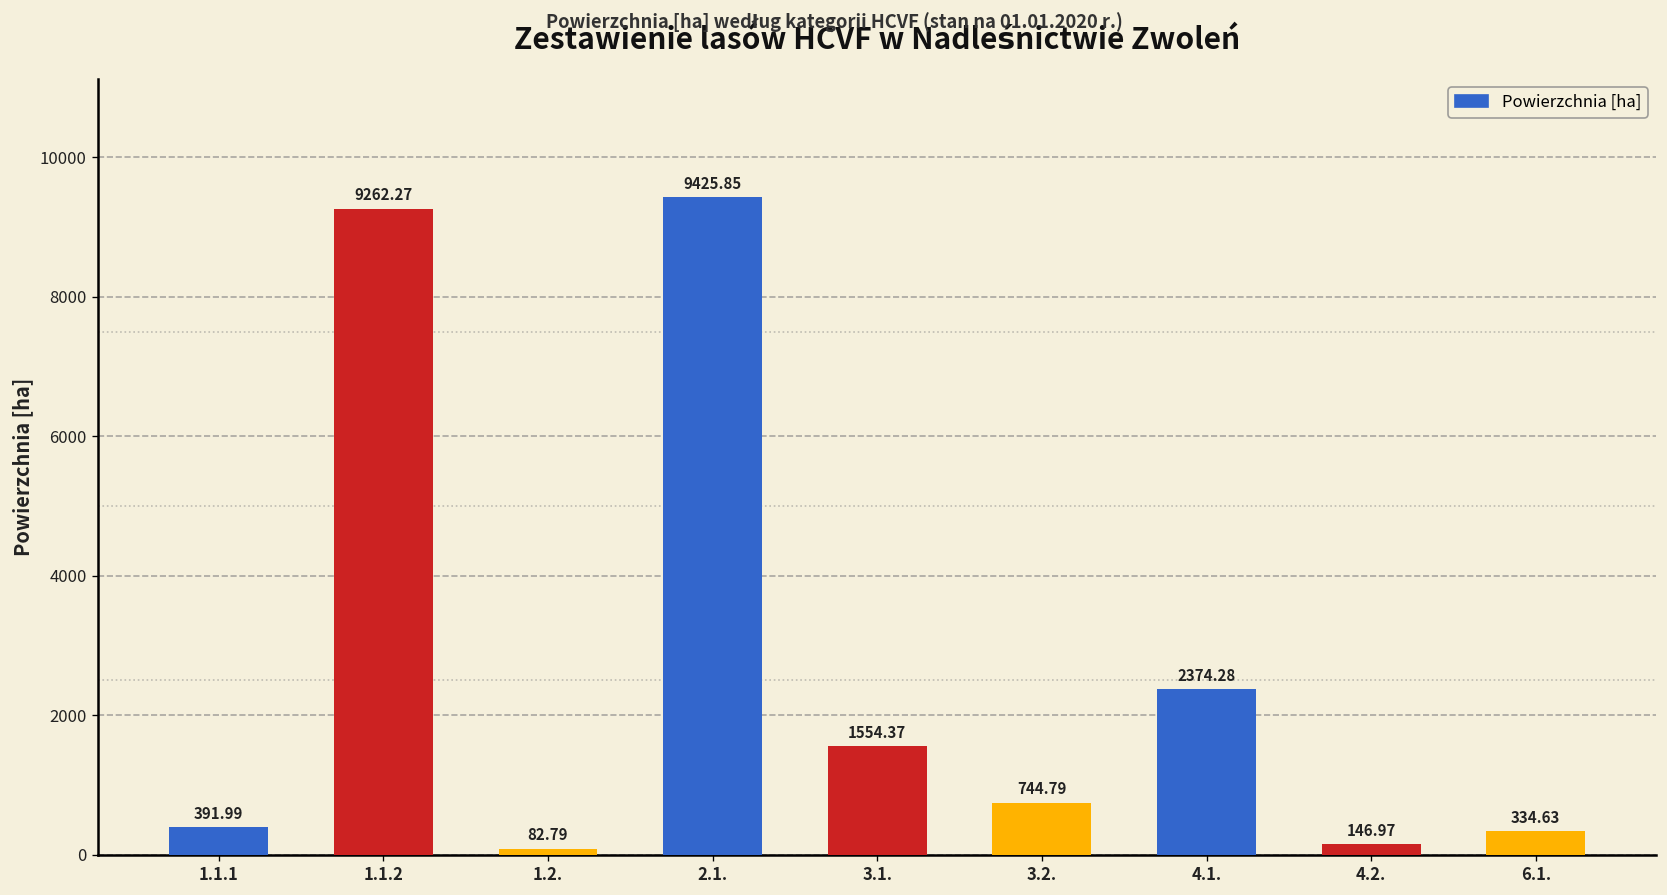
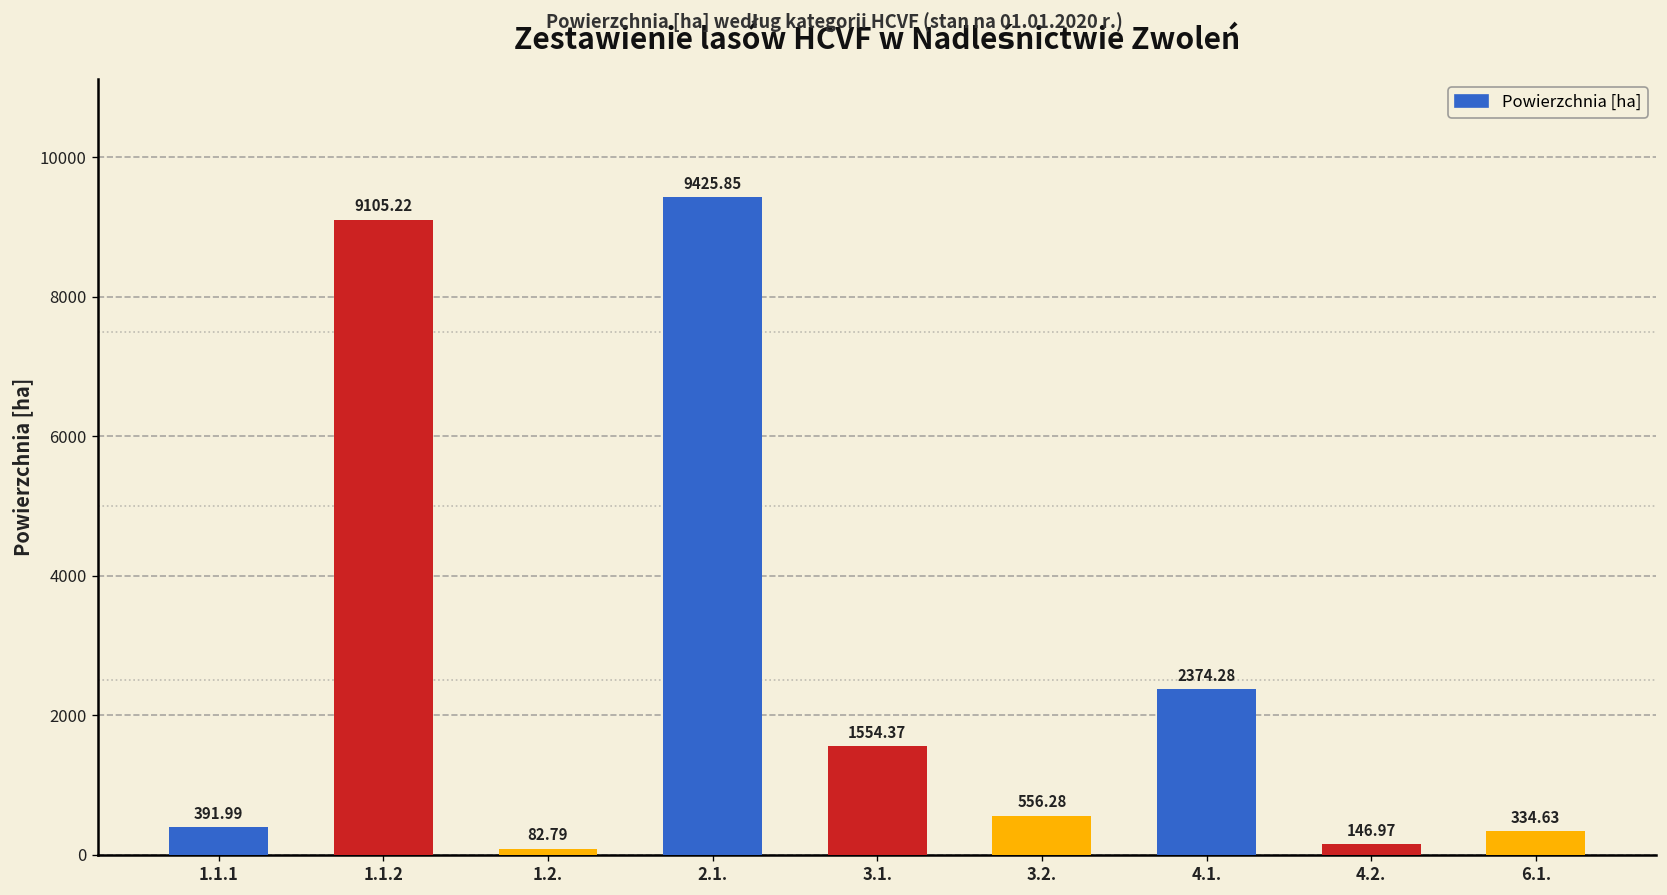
  {
    "1.1.1": 391.99,
-   "1.1.2": 9262.27,
+   "1.1.2": 9105.22,
    "1.2.": 82.79,
    "2.1.": 9425.85,
    "3.1.": 1554.37,
-   "3.2.": 744.79,
+   "3.2.": 556.28,
    "4.1.": 2374.28,
    "4.2.": 146.97,
    "6.1.": 334.63
  }
